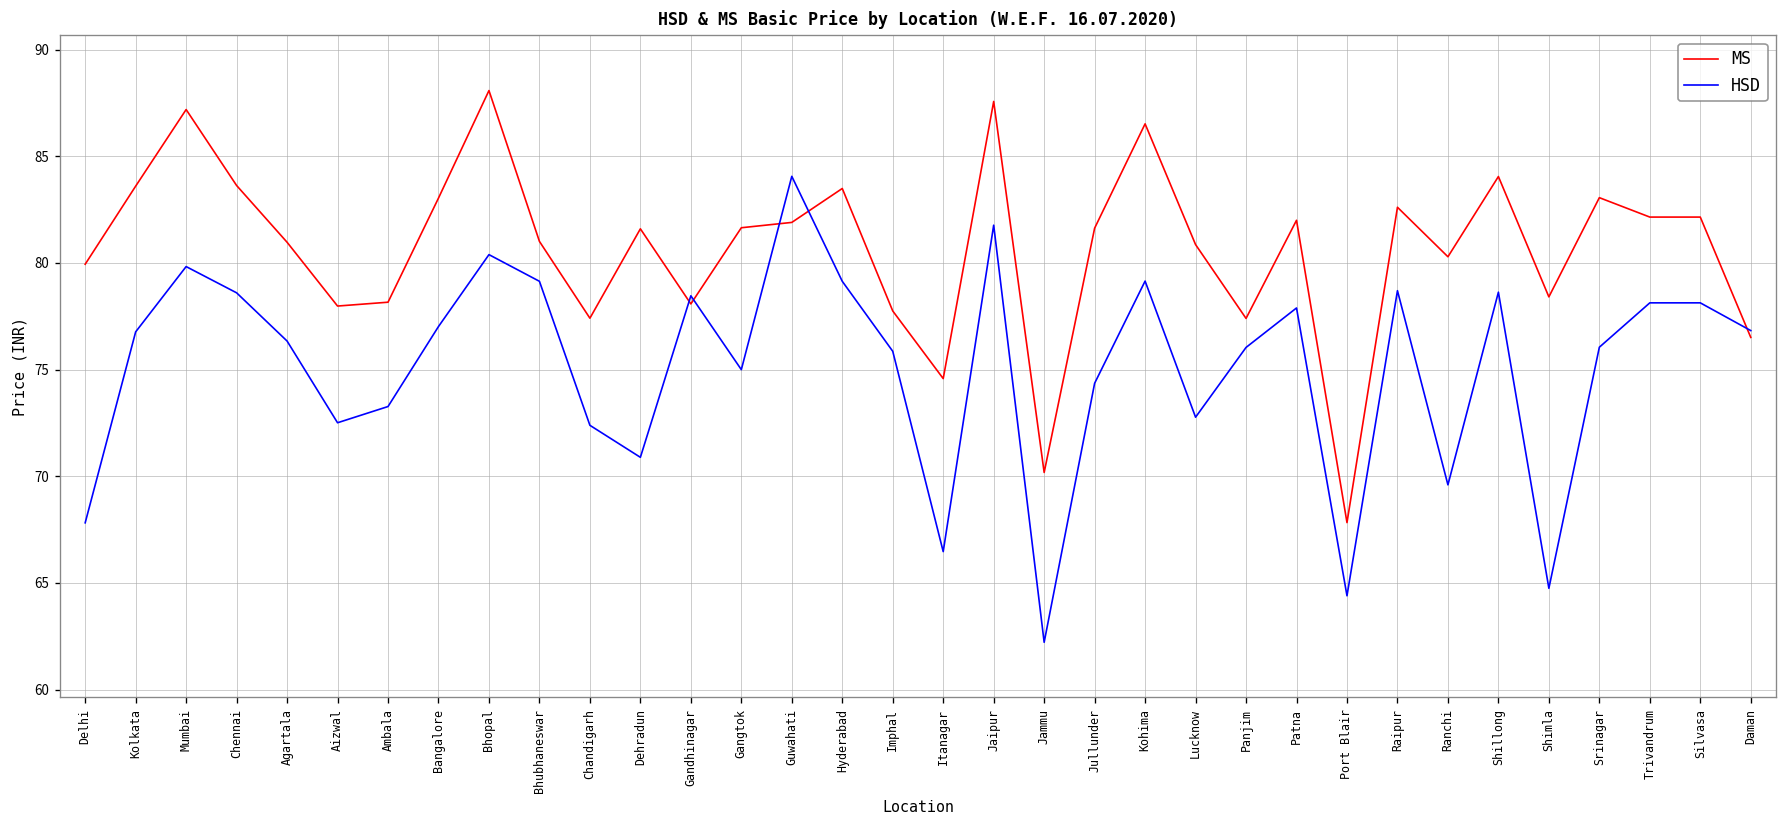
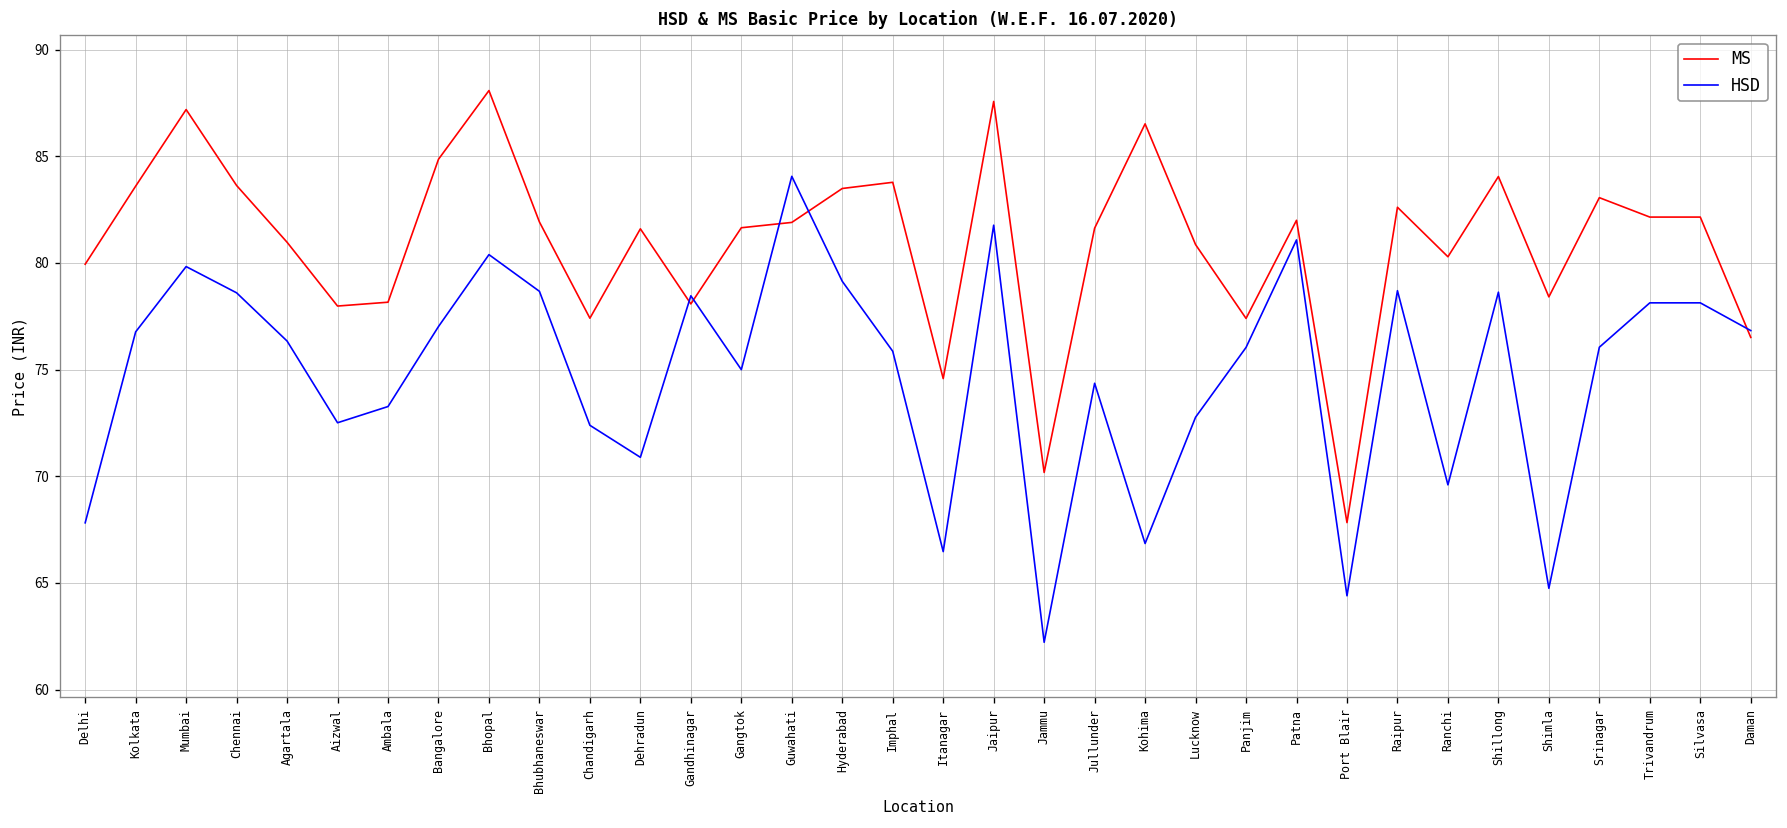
  {
    "MS": {
      "Delhi": 79.9,
      "Kolkata": 83.6,
      "Mumbai": 87.2,
      "Chennai": 83.6,
      "Agartala": 81.0,
      "Aizwal": 78.0,
      "Ambala": 78.2,
-     "Bangalore": 83.0,
+     "Bangalore": 84.9,
      "Bhopal": 88.1,
-     "Bhubhaneswar": 81.0,
+     "Bhubhaneswar": 81.9,
      "Chandigarh": 77.4,
      "Dehradun": 81.6,
      "Gandhinagar": 78.1,
      "Gangtok": 81.7,
      "Guwahati": 81.9,
      "Hyderabad": 83.5,
-     "Imphal": 77.8,
+     "Imphal": 83.8,
      "Itanagar": 74.6,
      "Jaipur": 87.6,
      "Jammu": 70.2,
      "Jullunder": 81.6,
      "Kohima": 86.5,
      "Lucknow": 80.9,
      "Panjim": 77.4,
      "Patna": 82.0,
      "Port Blair": 67.8,
      "Raipur": 82.6,
      "Ranchi": 80.3,
      "Shillong": 84.1,
      "Shimla": 78.4,
      "Srinagar": 83.1,
      "Trivandrum": 82.2,
      "Silvasa": 82.2,
      "Daman": 76.5
    },
    "HSD": {
      "Delhi": 67.8,
      "Kolkata": 76.8,
      "Mumbai": 79.8,
      "Chennai": 78.6,
      "Agartala": 76.3,
      "Aizwal": 72.5,
      "Ambala": 73.3,
      "Bangalore": 77.0,
      "Bhopal": 80.4,
-     "Bhubhaneswar": 79.1,
+     "Bhubhaneswar": 78.7,
      "Chandigarh": 72.4,
      "Dehradun": 70.9,
      "Gandhinagar": 78.5,
      "Gangtok": 75.0,
      "Guwahati": 84.1,
      "Hyderabad": 79.1,
      "Imphal": 75.9,
      "Itanagar": 66.5,
      "Jaipur": 81.8,
      "Jammu": 62.2,
      "Jullunder": 74.4,
-     "Kohima": 79.2,
+     "Kohima": 66.9,
      "Lucknow": 72.8,
      "Panjim": 76.0,
-     "Patna": 77.9,
+     "Patna": 81.1,
      "Port Blair": 64.4,
      "Raipur": 78.7,
      "Ranchi": 69.6,
      "Shillong": 78.6,
      "Shimla": 64.8,
      "Srinagar": 76.1,
      "Trivandrum": 78.1,
      "Silvasa": 78.1,
      "Daman": 76.8
    }
  }
